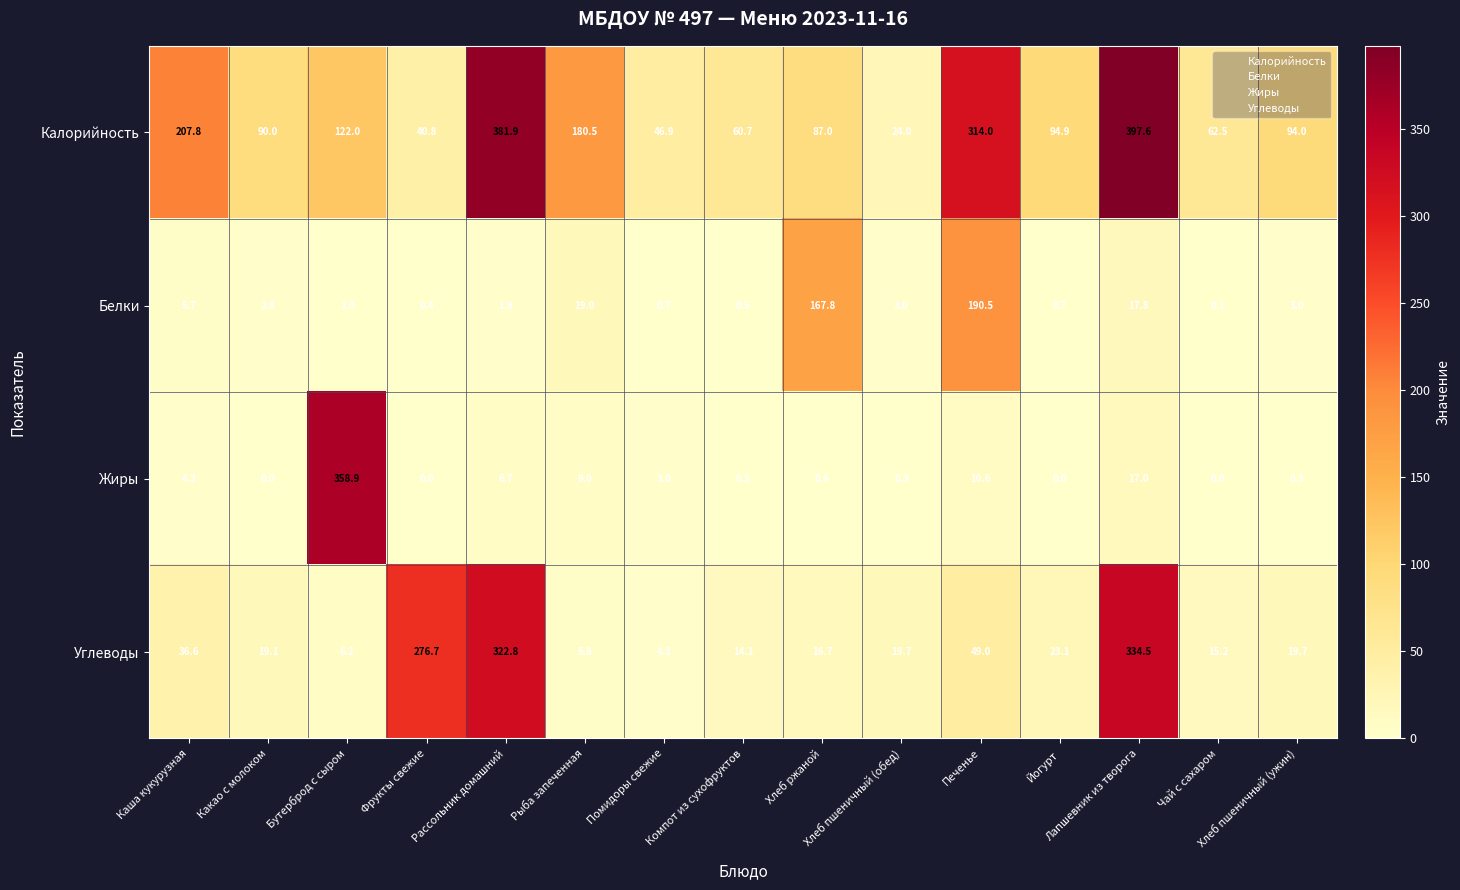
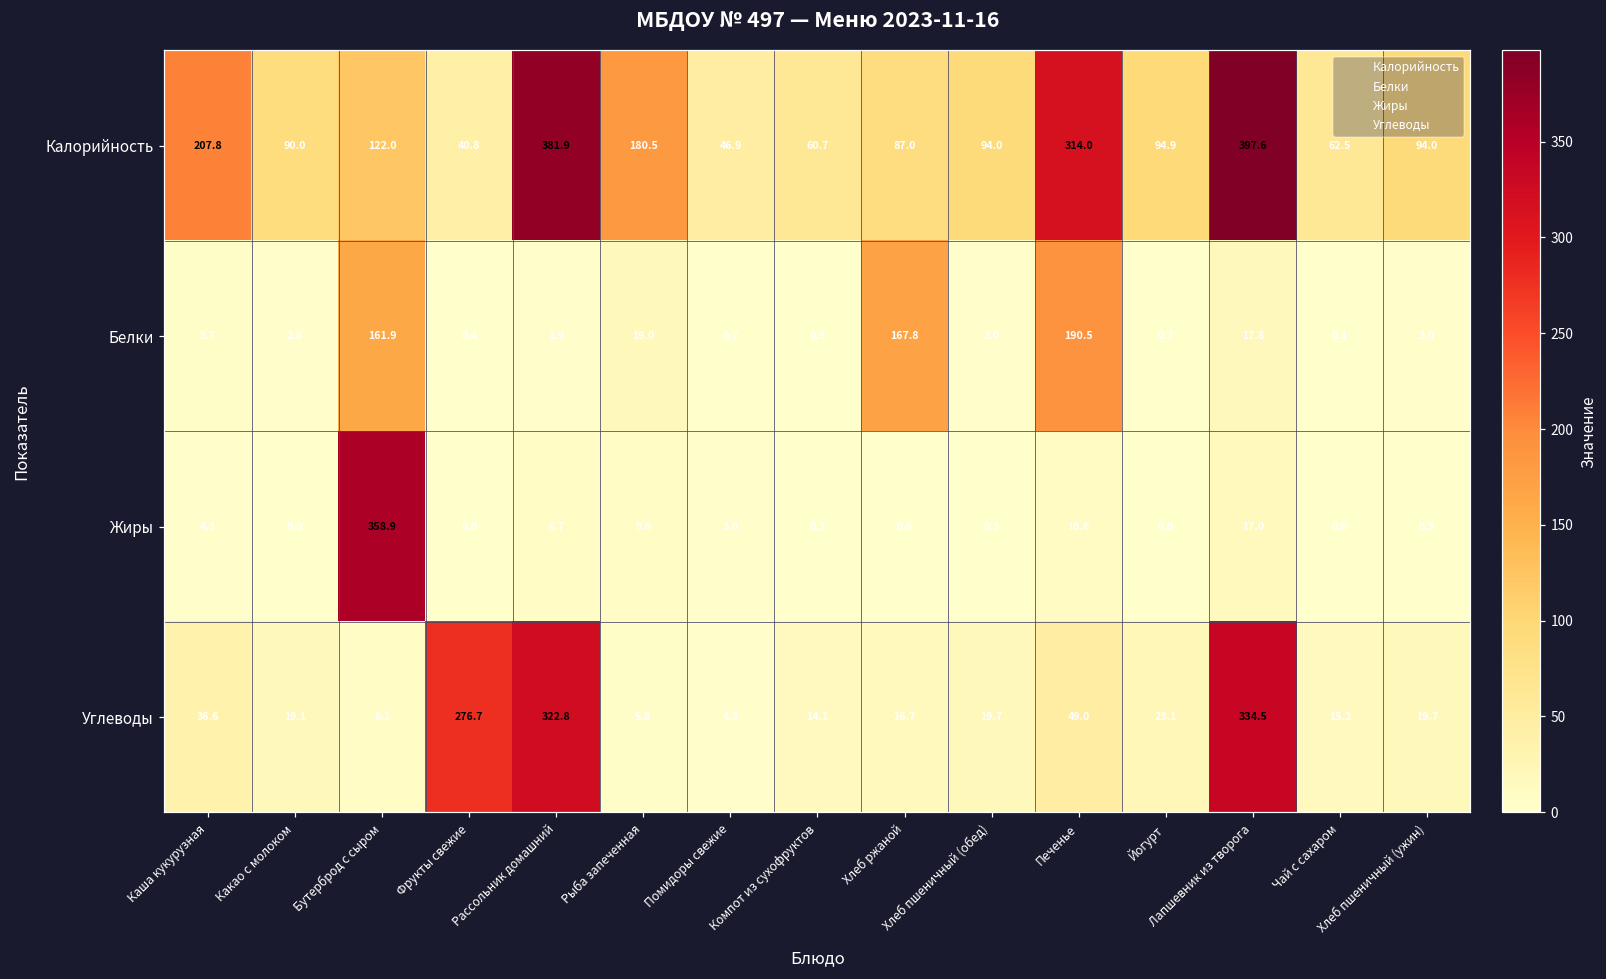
  {
    "Калорийность": {
      "Каша кукурузная": 207.8,
      "Какао с молоком": 90.0,
      "Бутерброд с сыром": 122.0,
      "Фрукты свежие": 40.8,
      "Рассольник домашний": 381.9,
      "Рыба запеченная": 180.5,
      "Помидоры свежие": 46.9,
      "Компот из сухофруктов": 60.7,
      "Хлеб ржаной": 87.0,
-     "Хлеб пшеничный (обед)": 24.0,
+     "Хлеб пшеничный (обед)": 94.0,
      "Печенье": 314.0,
      "Йогурт": 94.9,
      "Лапшевник из творога": 397.6,
      "Чай с сахаром": 62.5,
      "Хлеб пшеничный (ужин)": 94.0
    },
    "Белки": {
      "Каша кукурузная": 5.7,
      "Какао с молоком": 2.8,
-     "Бутерброд с сыром": 1.0,
+     "Бутерброд с сыром": 161.9,
      "Фрукты свежие": 0.4,
      "Рассольник домашний": 1.9,
      "Рыба запеченная": 19.0,
      "Помидоры свежие": 0.7,
      "Компот из сухофруктов": 0.5,
      "Хлеб ржаной": 167.8,
      "Хлеб пшеничный (обед)": 3.0,
      "Печенье": 190.5,
      "Йогурт": 0.7,
      "Лапшевник из творога": 17.8,
      "Чай с сахаром": 0.1,
      "Хлеб пшеничный (ужин)": 3.0
    },
    "Жиры": {
      "Каша кукурузная": 4.3,
      "Какао с молоком": 0.0,
      "Бутерброд с сыром": 358.9,
      "Фрукты свежие": 0.0,
      "Рассольник домашний": 6.7,
      "Рыба запеченная": 9.0,
      "Помидоры свежие": 3.0,
      "Компот из сухофруктов": 0.3,
      "Хлеб ржаной": 0.6,
      "Хлеб пшеничный (обед)": 0.3,
      "Печенье": 10.6,
      "Йогурт": 0.0,
      "Лапшевник из творога": 17.0,
      "Чай с сахаром": 0.0,
      "Хлеб пшеничный (ужин)": 0.3
    },
    "Углеводы": {
      "Каша кукурузная": 36.6,
      "Какао с молоком": 19.1,
      "Бутерброд с сыром": 6.2,
      "Фрукты свежие": 276.7,
      "Рассольник домашний": 322.8,
      "Рыба запеченная": 5.8,
      "Помидоры свежие": 4.3,
      "Компот из сухофруктов": 14.1,
      "Хлеб ржаной": 16.7,
      "Хлеб пшеничный (обед)": 19.7,
      "Печенье": 49.0,
      "Йогурт": 23.1,
      "Лапшевник из творога": 334.5,
      "Чай с сахаром": 15.2,
      "Хлеб пшеничный (ужин)": 19.7
    }
  }
